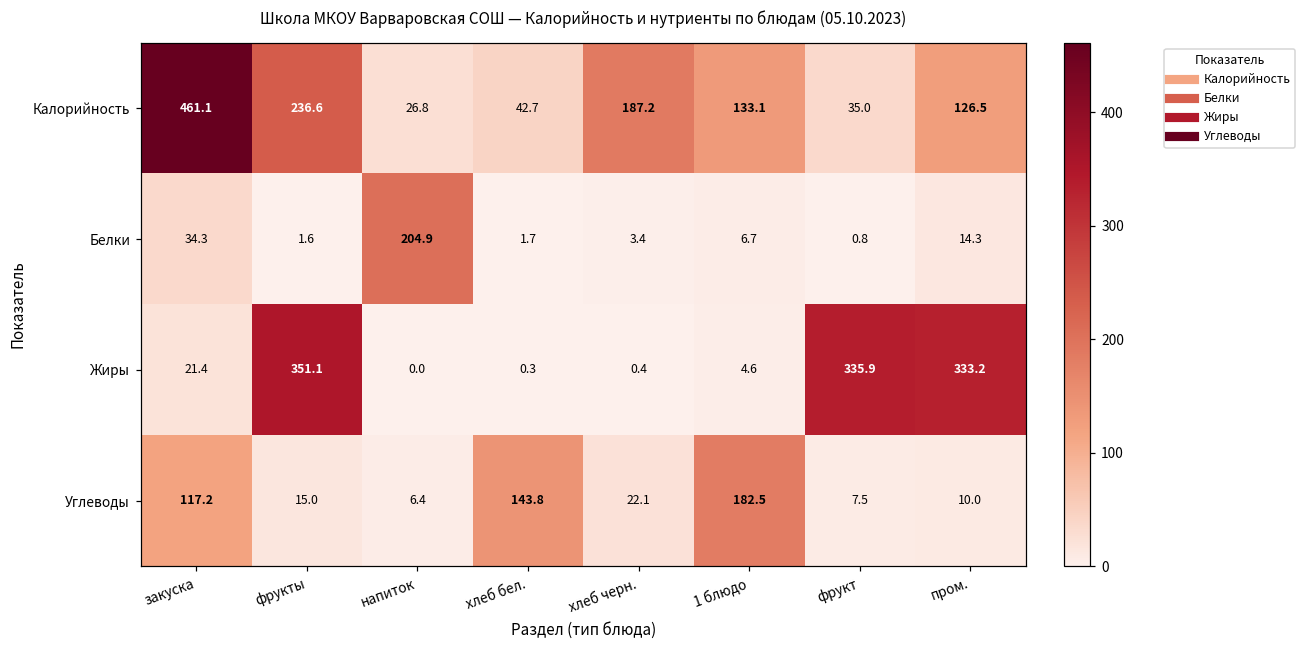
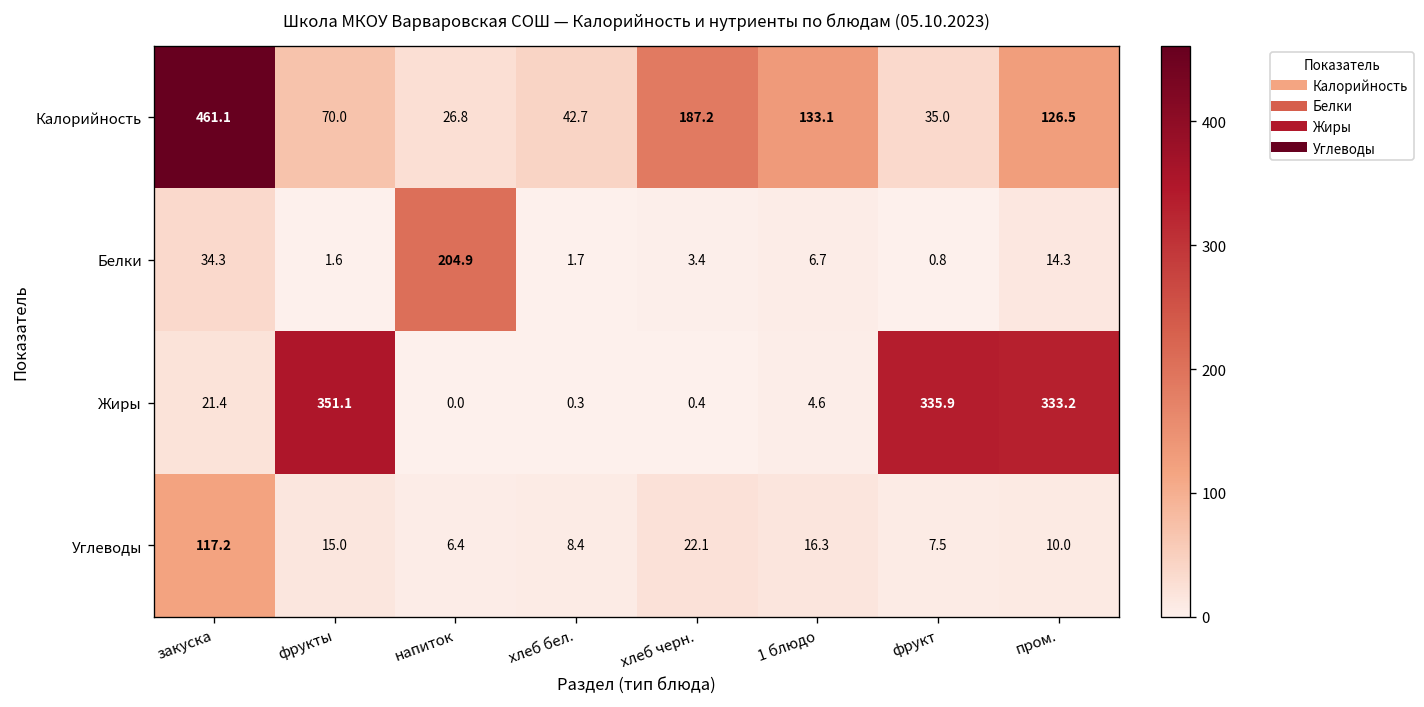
  {
    "Калорийность": {
      "закуска": 461.1,
-     "фрукты": 236.6,
+     "фрукты": 70.0,
      "напиток": 26.8,
      "хлеб бел.": 42.7,
      "хлеб черн.": 187.2,
      "1 блюдо": 133.1,
      "фрукт": 35.0,
      "пром.": 126.5
    },
    "Белки": {
      "закуска": 34.3,
      "фрукты": 1.6,
      "напиток": 204.9,
      "хлеб бел.": 1.7,
      "хлеб черн.": 3.4,
      "1 блюдо": 6.7,
      "фрукт": 0.8,
      "пром.": 14.3
    },
    "Жиры": {
      "закуска": 21.4,
      "фрукты": 351.1,
      "напиток": 0.0,
      "хлеб бел.": 0.3,
      "хлеб черн.": 0.4,
      "1 блюдо": 4.6,
      "фрукт": 335.9,
      "пром.": 333.2
    },
    "Углеводы": {
      "закуска": 117.2,
      "фрукты": 15.0,
      "напиток": 6.4,
-     "хлеб бел.": 143.8,
+     "хлеб бел.": 8.4,
      "хлеб черн.": 22.1,
-     "1 блюдо": 182.5,
+     "1 блюдо": 16.3,
      "фрукт": 7.5,
      "пром.": 10.0
    }
  }
